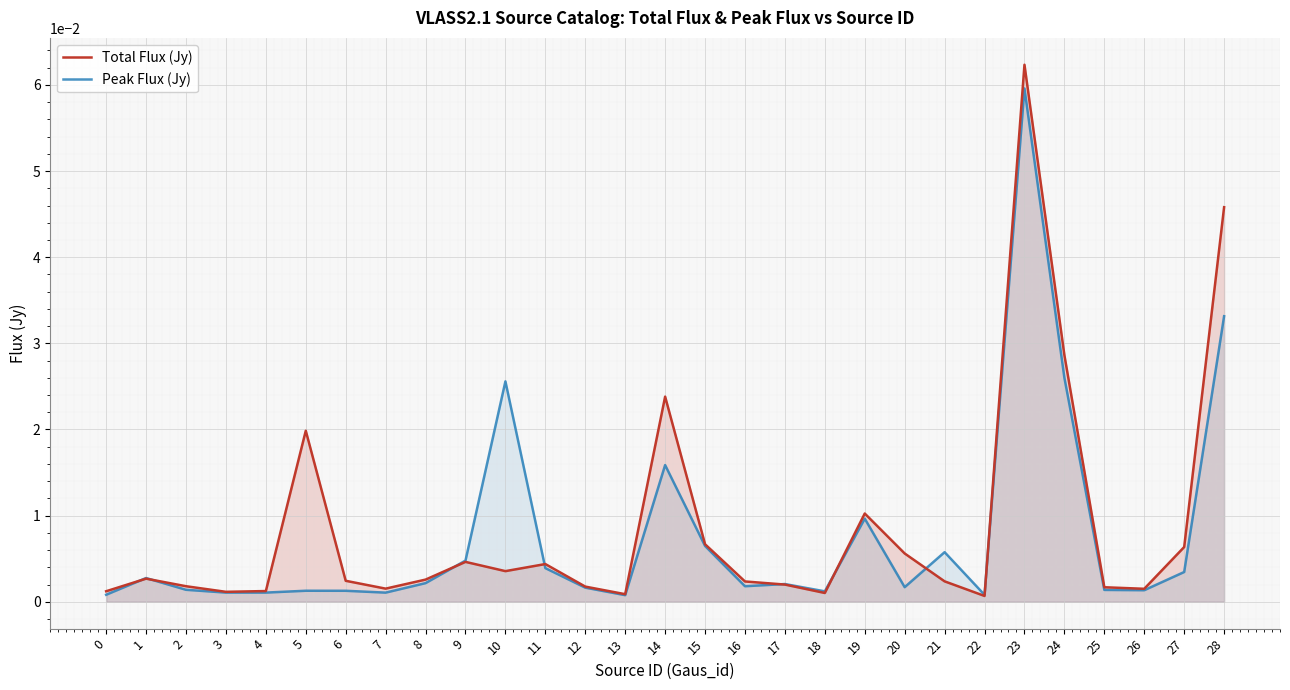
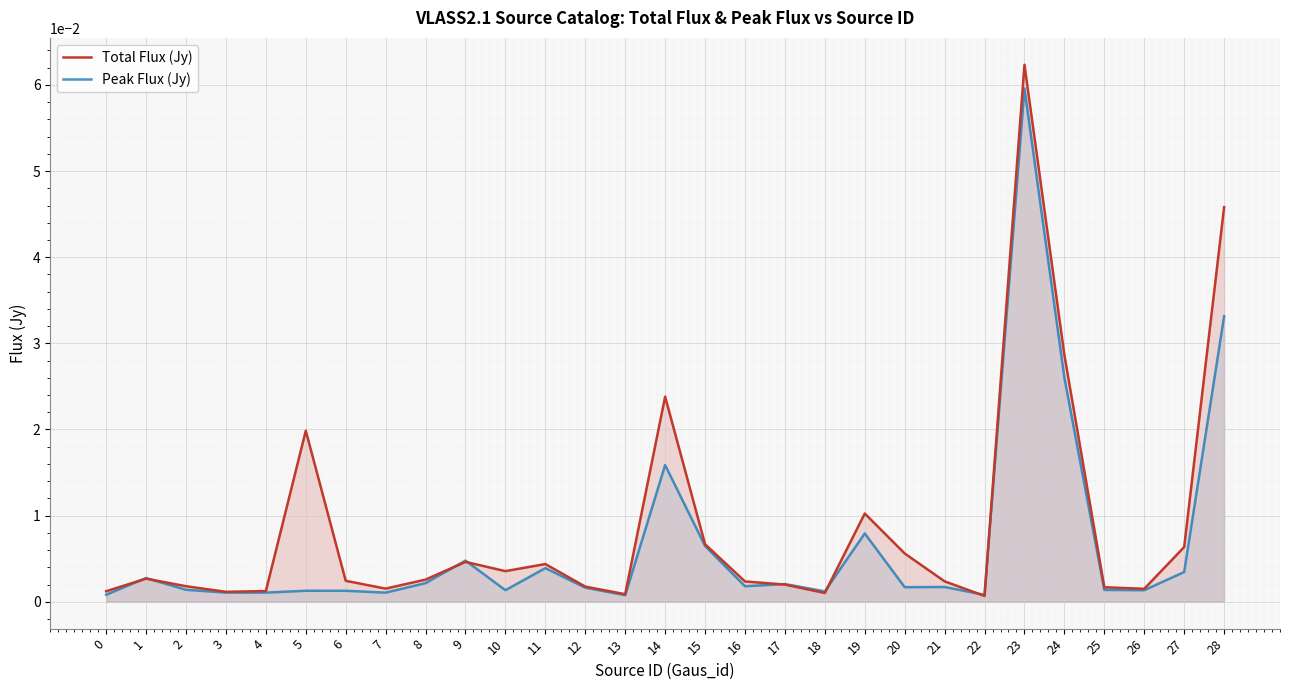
  {
    "Total Flux (Jy)": {
      "0": 0.001,
      "2": 0.002,
      "5": 0.020,
      "6": 0.002,
      "7": 0.002,
      "8": 0.003,
      "10": 0.004,
      "11": 0.004,
      "14": 0.024,
      "16": 0.002,
      "19": 0.010,
      "20": 0.006,
      "21": 0.002,
      "23": 0.062,
      "24": 0.029,
      "25": 0.002,
      "27": 0.006,
      "28": 0.046
    },
    "Peak Flux (Jy)": {
      "0": 0.001,
      "2": 0.001,
      "5": 0.001,
      "6": 0.001,
      "7": 0.001,
      "8": 0.002,
-     "10": 0.026,
+     "10": 0.001,
      "11": 0.004,
      "14": 0.016,
      "16": 0.002,
-     "19": 0.010,
+     "19": 0.008,
      "20": 0.002,
-     "21": 0.006,
+     "21": 0.002,
      "23": 0.060,
      "24": 0.026,
      "25": 0.001,
      "27": 0.003,
      "28": 0.033
    }
  }
